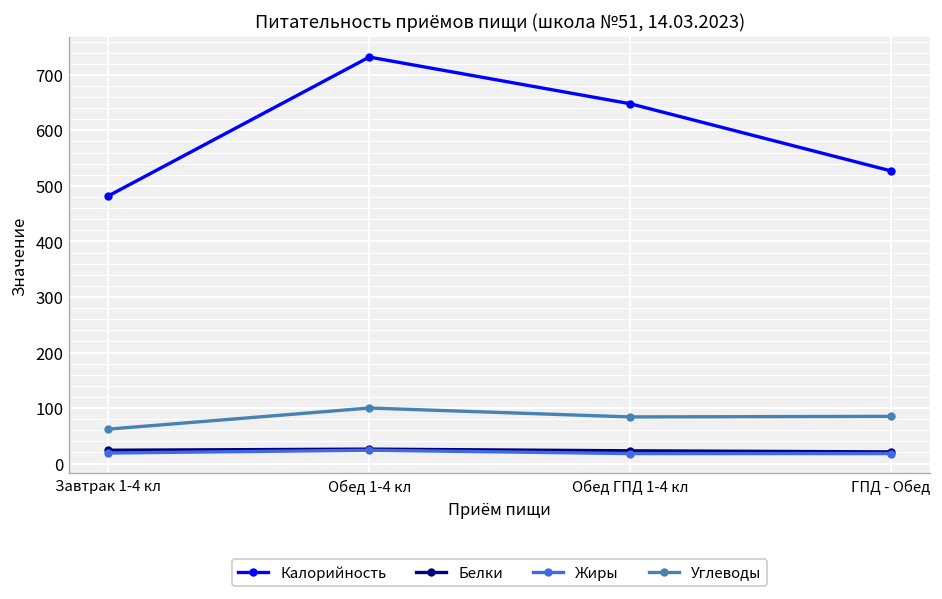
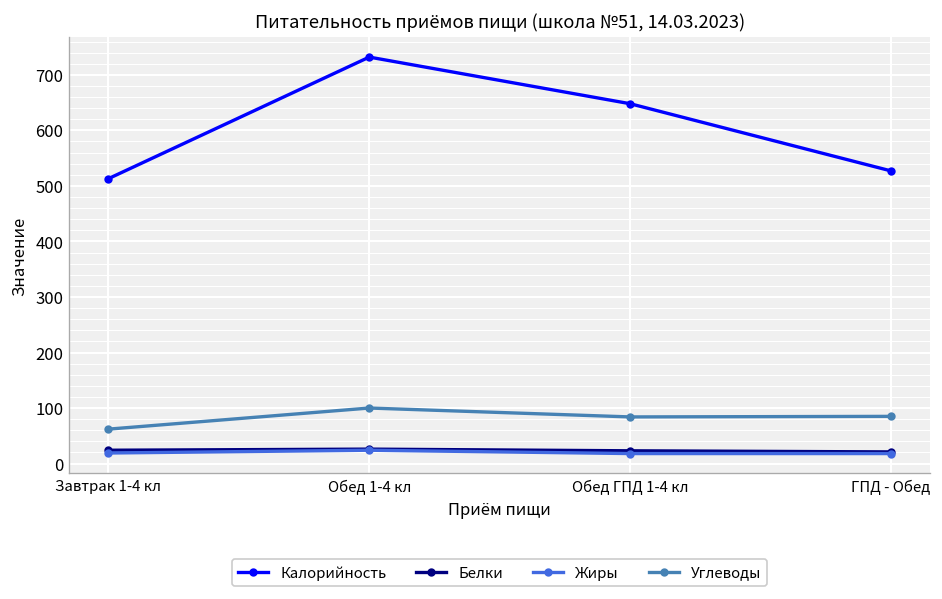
  {
    "Калорийность": {
-     "Завтрак 1-4 кл": 480,
+     "Завтрак 1-4 кл": 510,
      "Обед 1-4 кл": 730,
      "Обед ГПД 1-4 кл": 650,
      "ГПД - Обед": 530
    }
  }
